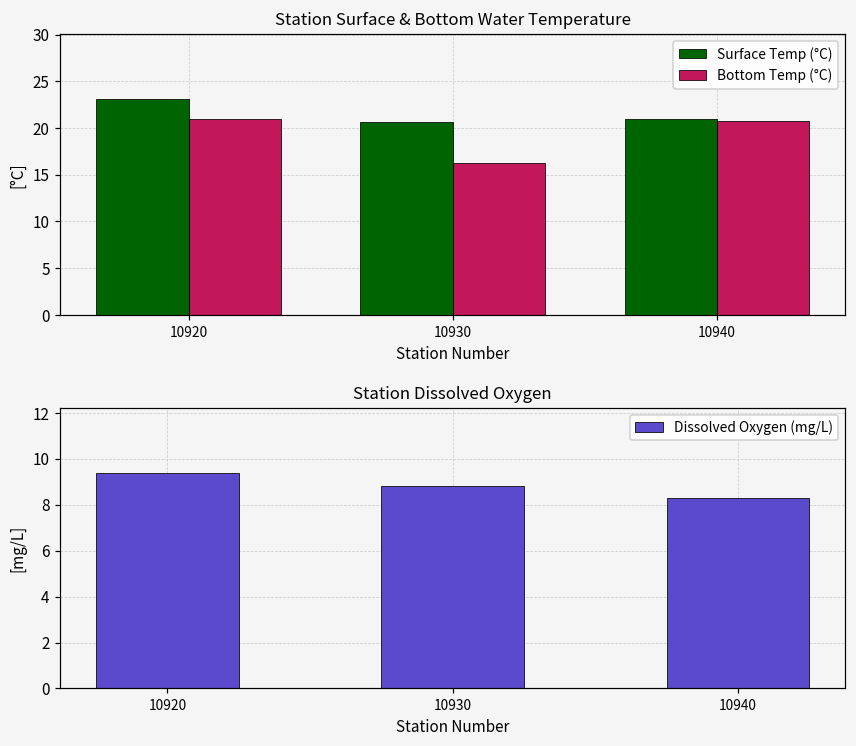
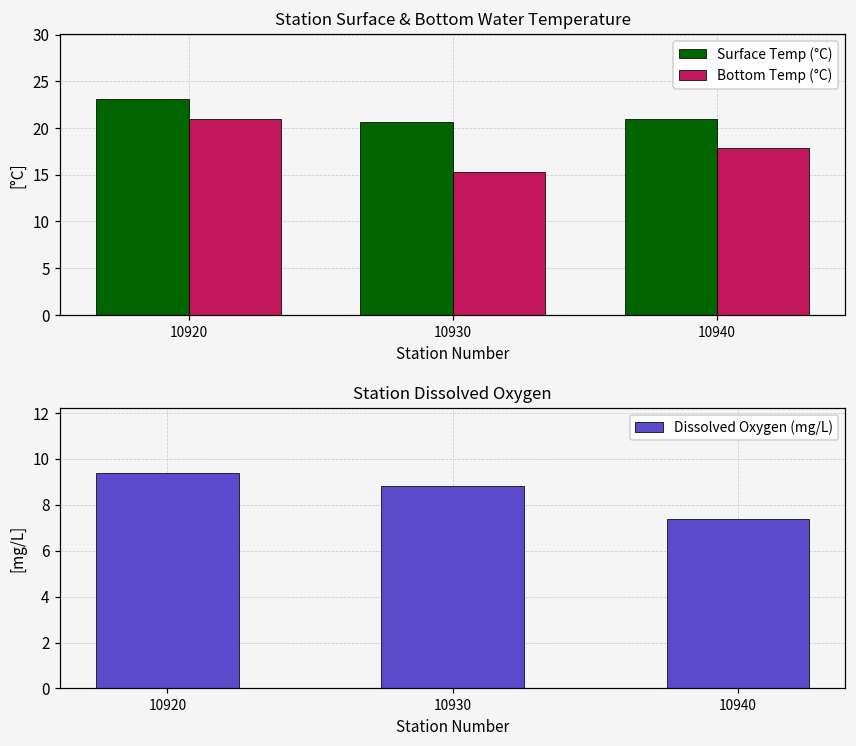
  {
    "Station Surface & Bottom Water Temperature": {
      "Surface Temp (°C)": {
        "10920": 23,
        "10930": 21,
        "10940": 21
      },
      "Bottom Temp (°C)": {
        "10920": 21,
-       "10930": 16,
-       "10940": 21
+       "10930": 15,
+       "10940": 18
      }
    },
    "Station Dissolved Oxygen": {
      "10920": 9.4,
      "10930": 8.8,
-     "10940": 8.3
+     "10940": 7.4
    }
  }
